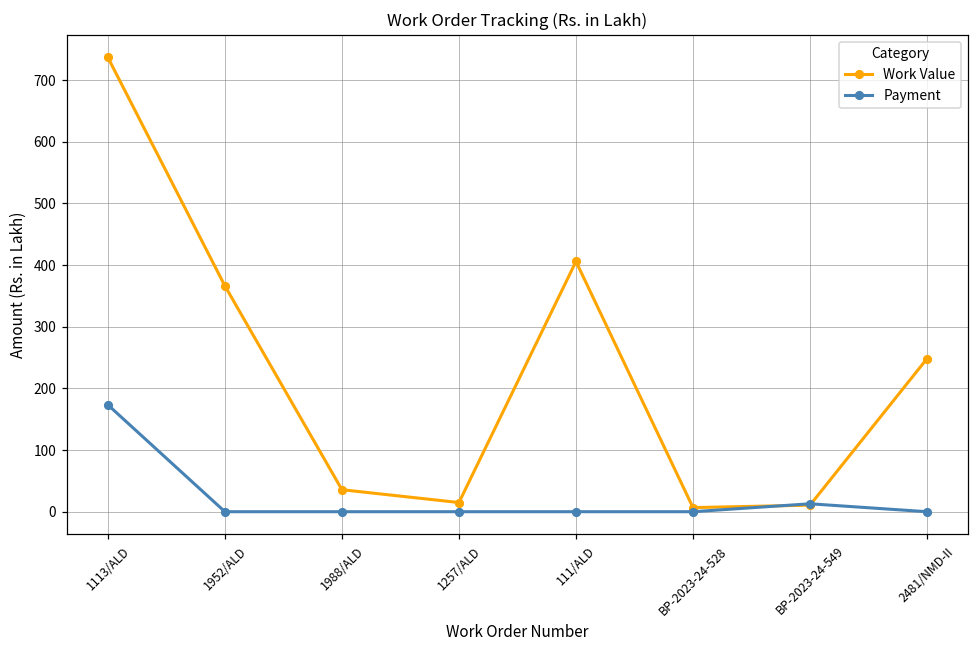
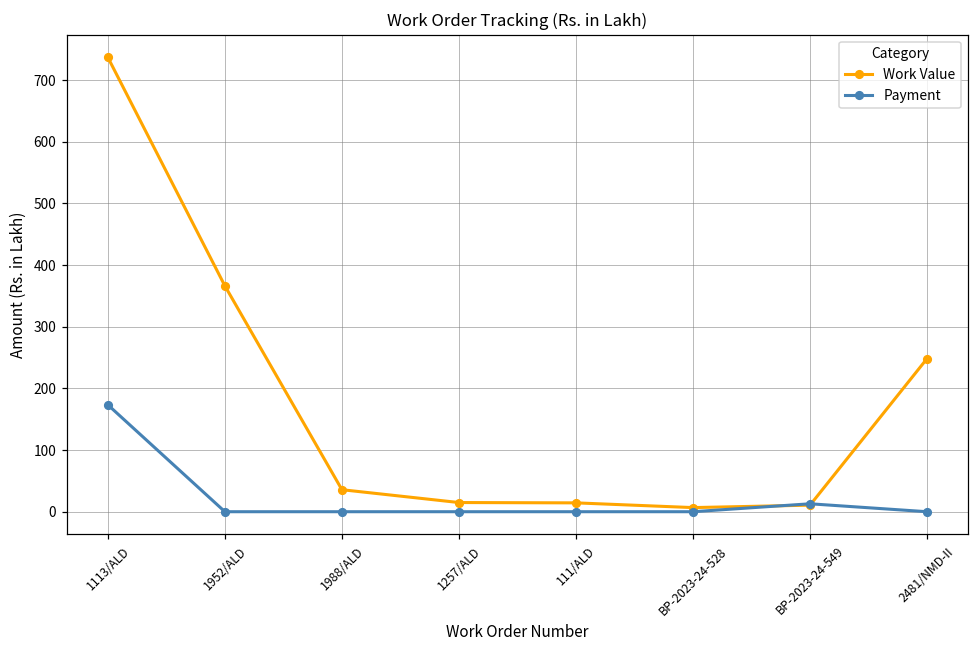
  {
    "Work Value": {
      "1113/ALD": 740,
      "1952/ALD": 370,
      "1988/ALD": 40,
      "1257/ALD": 10,
-     "111/ALD": 410,
+     "111/ALD": 10,
      "BP-2023-24-528": 10,
      "2481/NMD-II": 250
    },
    "Payment": {
      "1113/ALD": 170,
      "1952/ALD": 0,
      "1988/ALD": 0,
      "1257/ALD": 0,
      "111/ALD": 0,
      "BP-2023-24-528": 0,
      "2481/NMD-II": 0
    }
  }
